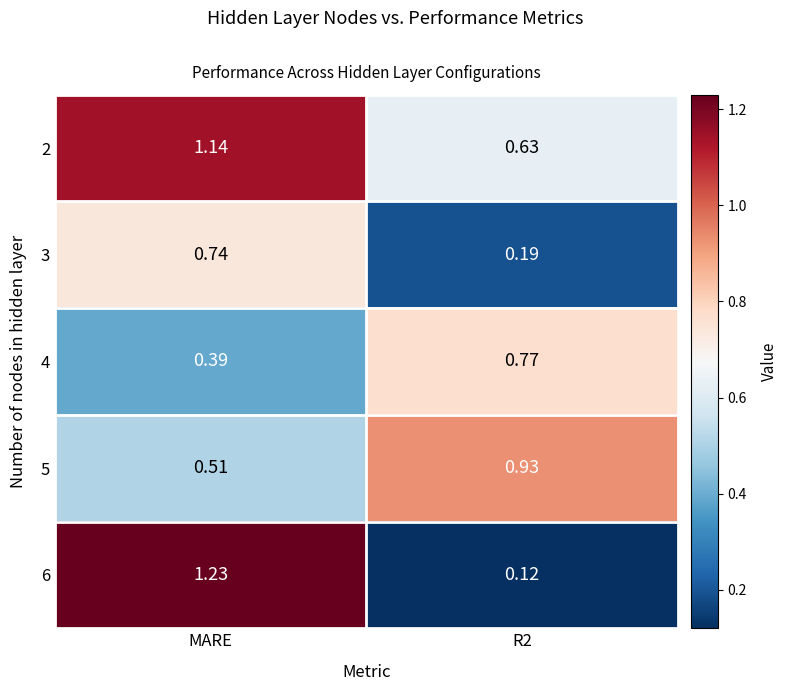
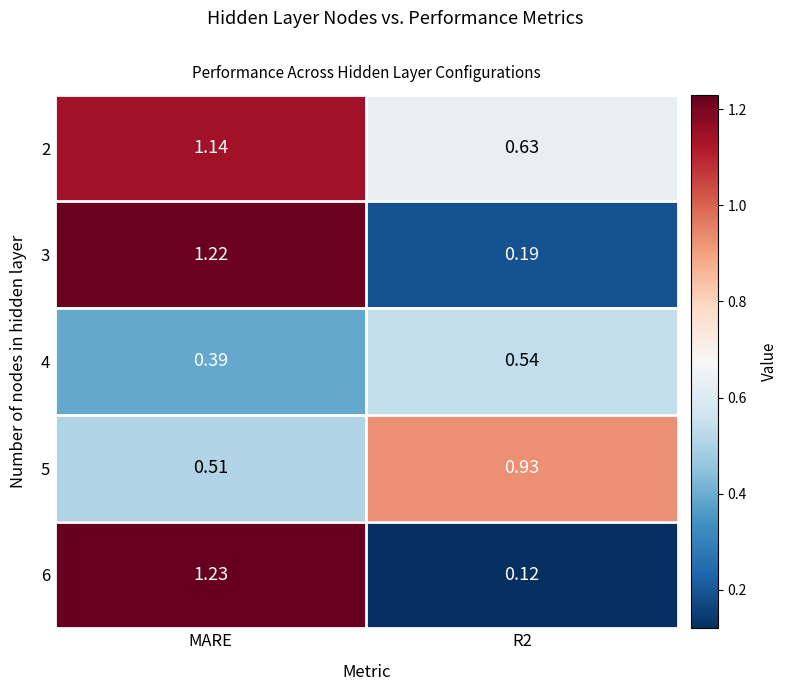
  {
    "2": {
      "MARE": 1.14,
      "R2": 0.63
    },
    "3": {
-     "MARE": 0.74,
+     "MARE": 1.22,
      "R2": 0.19
    },
    "4": {
      "MARE": 0.39,
-     "R2": 0.77
+     "R2": 0.54
    },
    "5": {
      "MARE": 0.51,
      "R2": 0.93
    },
    "6": {
      "MARE": 1.23,
      "R2": 0.12
    }
  }
